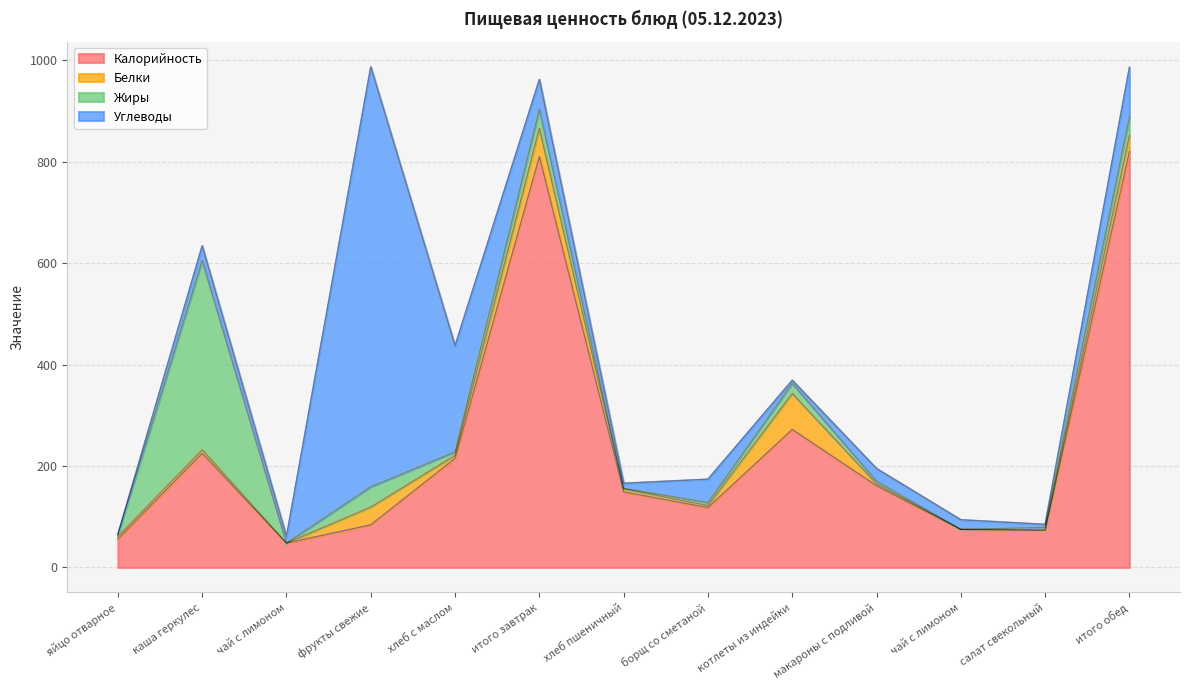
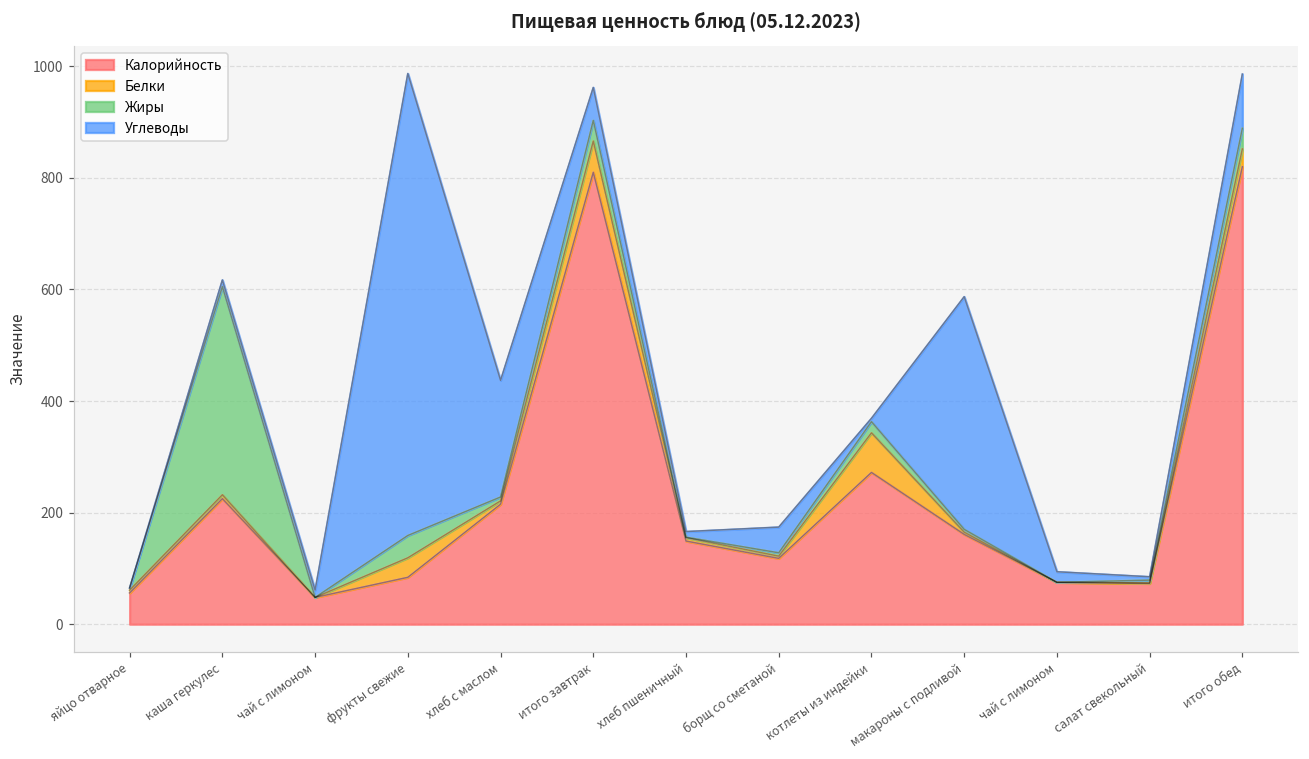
  {
    "Калорийность": {
      "каша геркулес": 230,
      "фрукты свежие": 80,
      "хлеб с маслом": 220,
      "итого завтрак": 810,
      "хлеб пшеничный": 150,
      "котлеты из индейки": 270,
      "итого обед": 820
    },
    "Белки": {
      "каша геркулес": 10,
      "фрукты свежие": 40,
      "хлеб с маслом": 10,
      "итого завтрак": 60,
      "котлеты из индейки": 70,
      "итого обед": 30
    },
    "Жиры": {
      "каша геркулес": 370,
      "фрукты свежие": 40,
      "хлеб с маслом": 10,
      "итого завтрак": 40,
      "борщ со сметаной": 10,
      "котлеты из индейки": 20,
      "макароны с подливой": 10,
      "итого обед": 40
    },
    "Углеводы": {
-     "каша геркулес": 30,
+     "каша геркулес": 10,
      "фрукты свежие": 830,
      "хлеб с маслом": 210,
      "итого завтрак": 60,
      "хлеб пшеничный": 10,
      "борщ со сметаной": 50,
      "котлеты из индейки": 10,
-     "макароны с подливой": 30,
+     "макароны с подливой": 420,
      "салат свекольный": 10,
      "итого обед": 100
    }
  }
